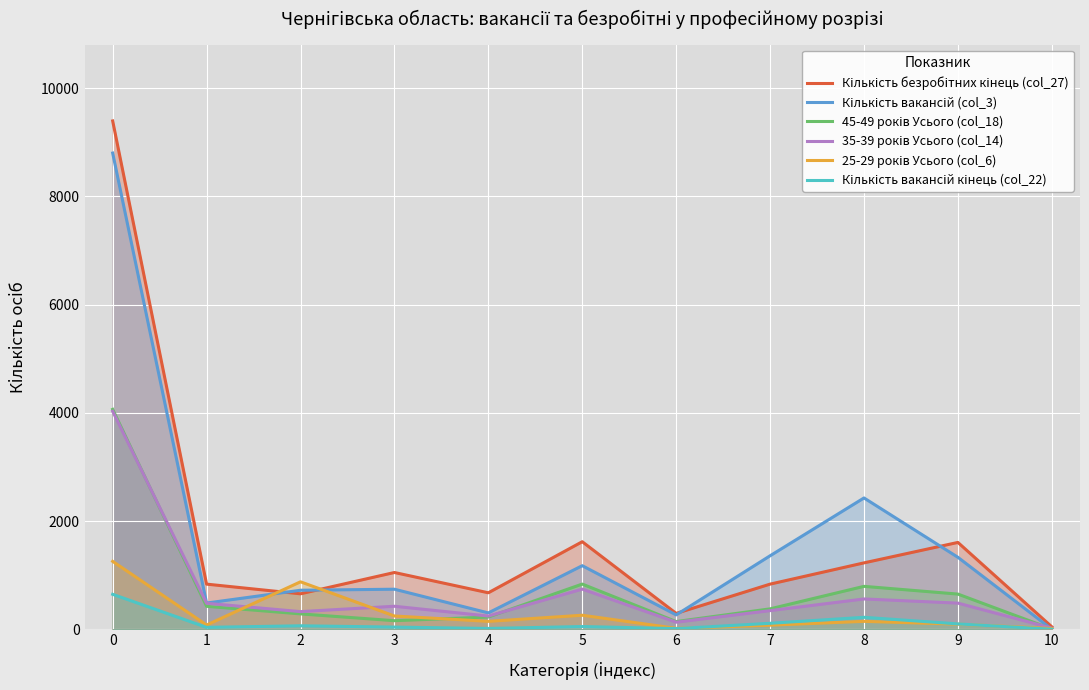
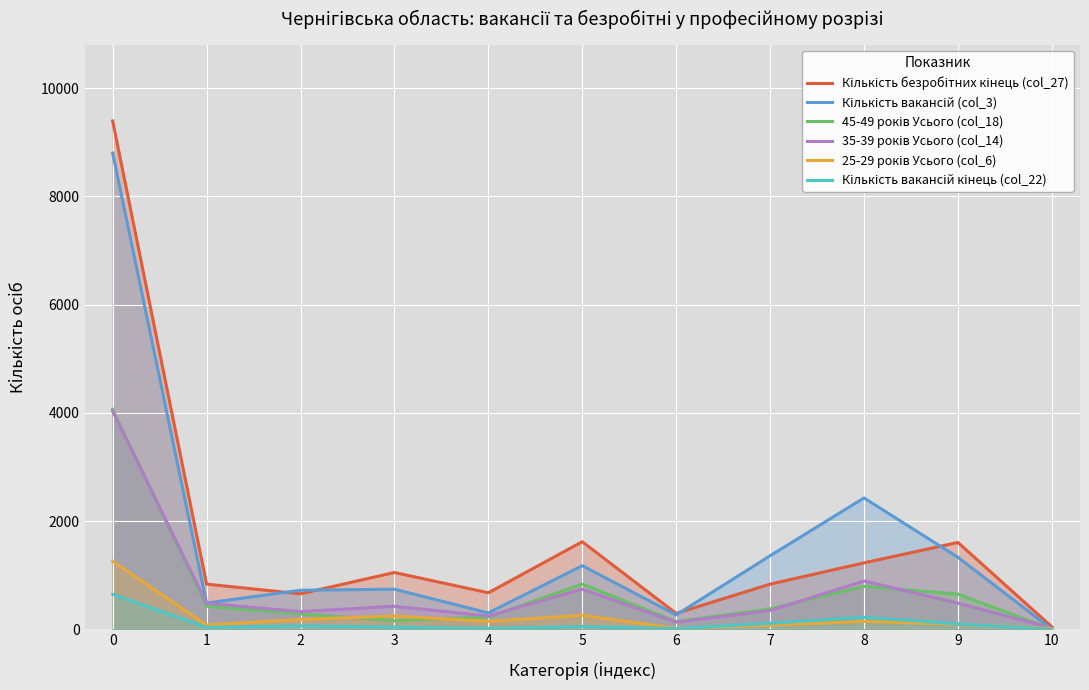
  {
    "Кількість безробітних кінець (col_27)": {
      "0": 9400,
      "1": 800,
      "2": 700,
      "3": 1000,
      "4": 700,
      "5": 1600,
      "7": 800,
      "8": 1200,
      "9": 1600
    },
    "45-49 років Усього (col_18)": {
      "1": 400,
      "3": 200,
      "5": 800,
      "8": 800,
      "9": 700
    },
    "35-39 років Усього (col_14)": {
      "3": 400,
      "5": 700,
-     "8": 600,
+     "8": 900,
      "9": 500
    },
    "25-29 років Усього (col_6)": {
      "0": 1300,
-     "2": 900,
+     "2": 200,
      "3": 200,
      "4": 100,
      "5": 300,
      "8": 100
    }
  }
